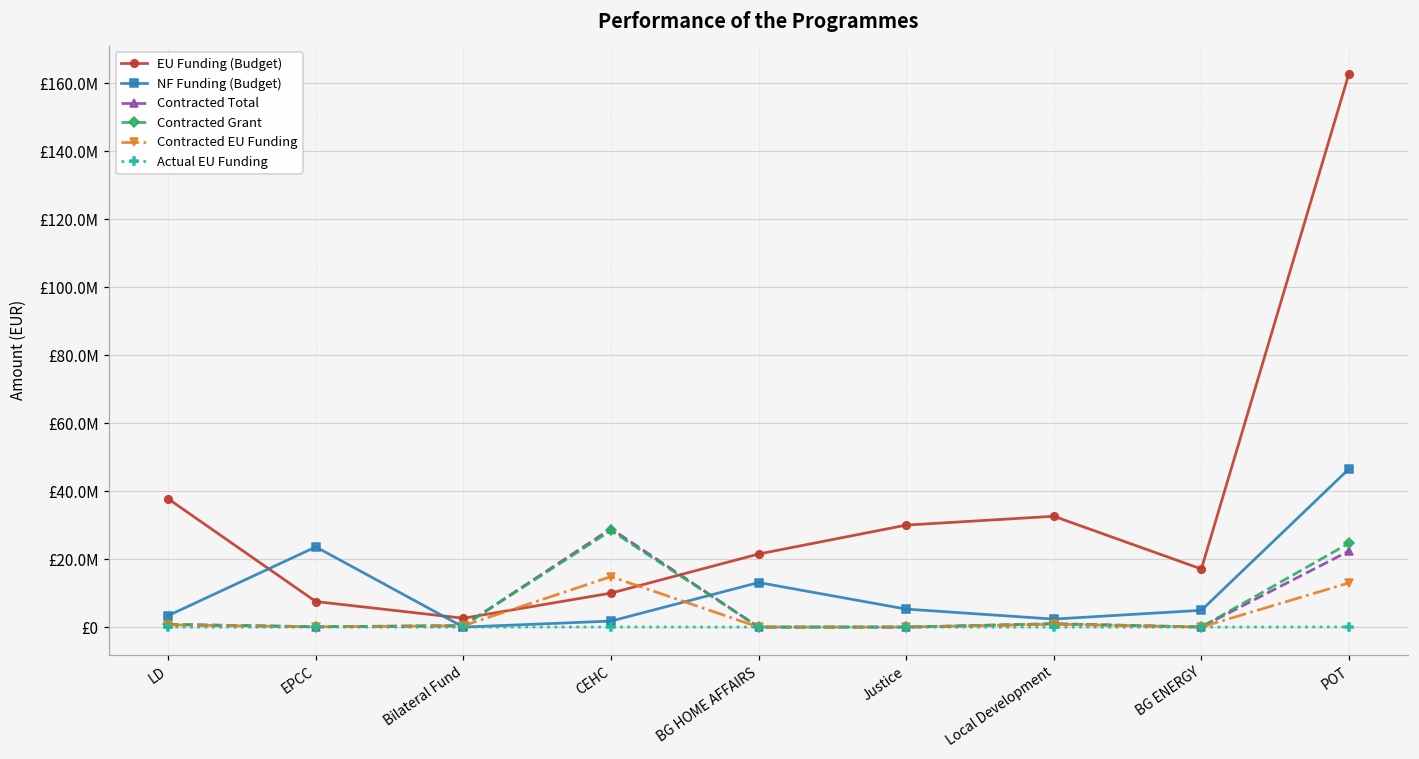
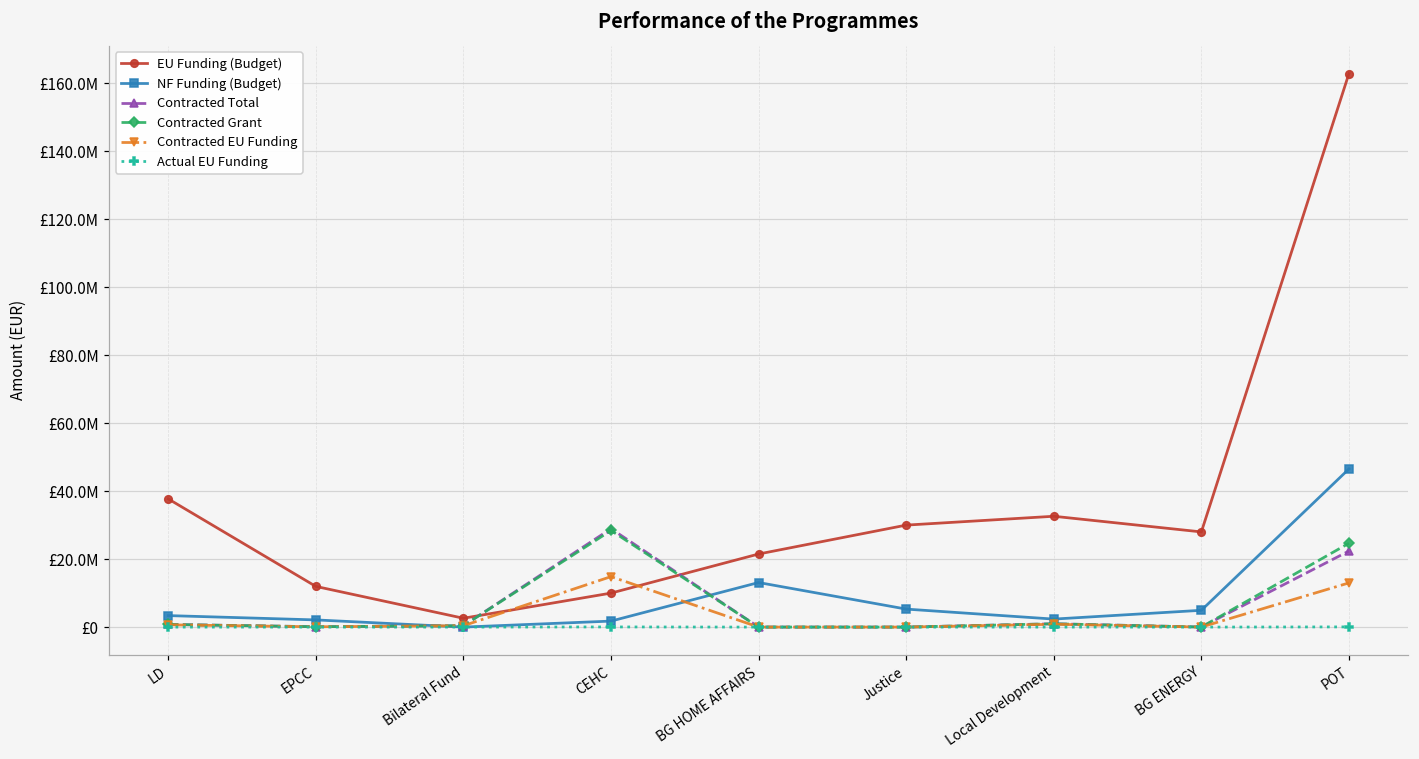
  {
    "EU Funding (Budget)": {
      "LD": "£38000000",
-     "EPCC": "£8000000",
+     "EPCC": "£12000000",
      "Bilateral Fund": "£3000000",
      "CEHC": "£10000000",
      "BG HOME AFFAIRS": "£21000000",
      "Justice": "£30000000",
      "Local Development": "£33000000",
-     "BG ENERGY": "£17000000",
+     "BG ENERGY": "£28000000",
      "POT": "£163000000"
    },
    "NF Funding (Budget)": {
      "LD": "£3000000",
-     "EPCC": "£24000000",
+     "EPCC": "£2000000",
      "CEHC": "£2000000",
      "BG HOME AFFAIRS": "£13000000",
      "Justice": "£5000000",
      "Local Development": "£2000000",
      "BG ENERGY": "£5000000",
      "POT": "£47000000"
    },
    "Contracted Total": {
      "POT": "£22000000"
    },
    "Contracted Grant": {
      "POT": "£25000000"
    },
    "Contracted EU Funding": {
      "CEHC": "£15000000",
      "POT": "£13000000"
    },
    "Actual EU Funding": {
      "CEHC": "£0",
      "Local Development": "£0",
      "POT": "£0"
    }
  }
